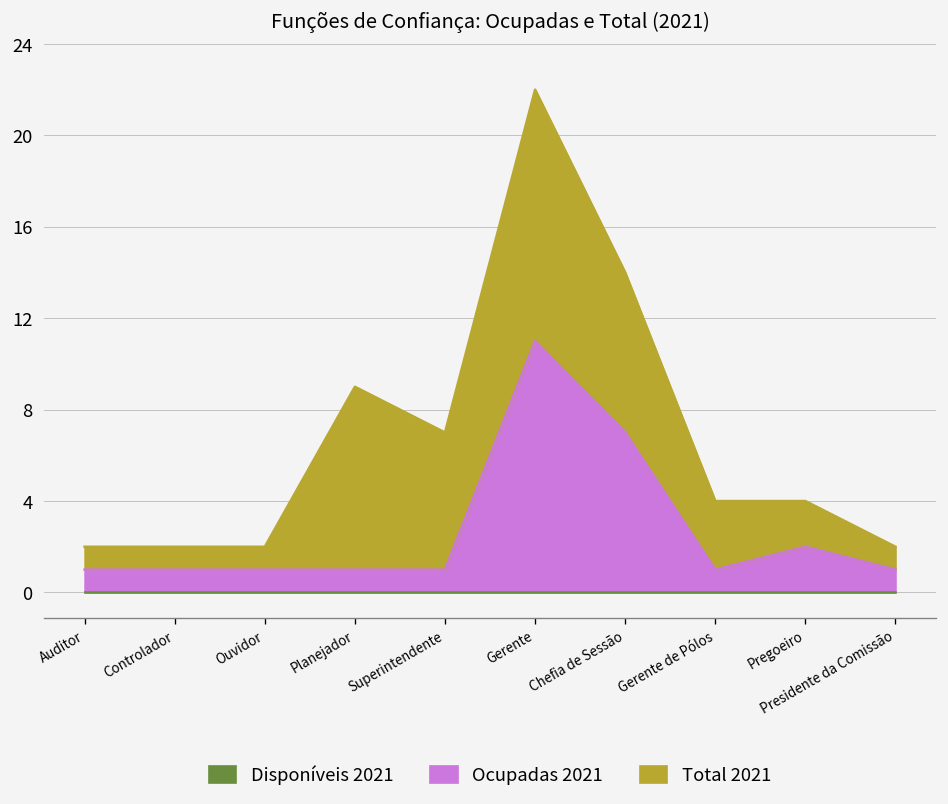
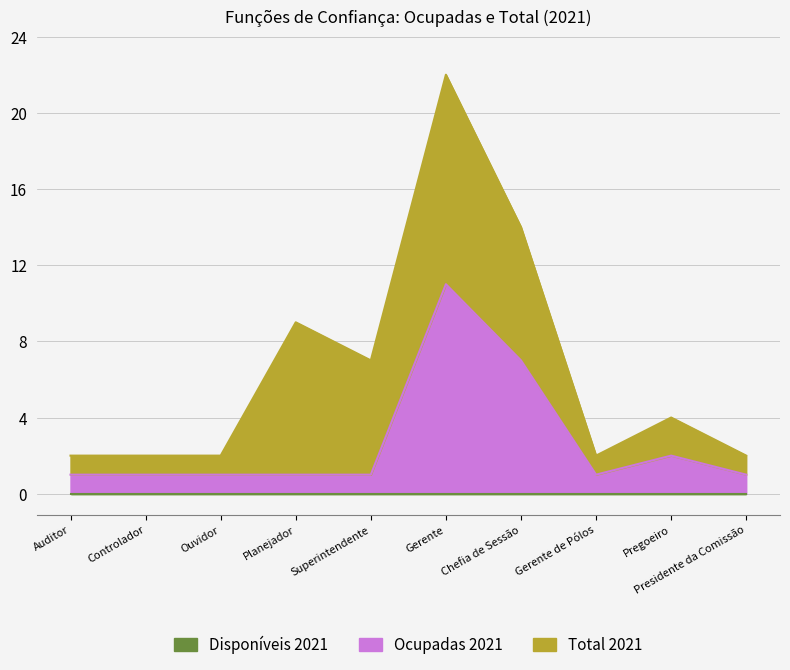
  {
    "Disponíveis 2021": {
      "Auditor": 0,
      "Controlador": 0,
      "Ouvidor": 0,
      "Planejador": 0,
      "Superintendente": 0,
      "Gerente": 0,
      "Chefia de Sessão": 0,
      "Gerente de Pólos": 0,
      "Pregoeiro": 0,
      "Presidente da Comissão": 0
    },
    "Ocupadas 2021": {
      "Auditor": 1,
      "Controlador": 1,
      "Ouvidor": 1,
      "Planejador": 1,
      "Superintendente": 1,
      "Gerente": 11,
      "Chefia de Sessão": 7,
      "Gerente de Pólos": 1,
      "Pregoeiro": 2,
      "Presidente da Comissão": 1
    },
    "Total 2021": {
      "Auditor": 1,
      "Controlador": 1,
      "Ouvidor": 1,
      "Planejador": 8,
      "Superintendente": 6,
      "Gerente": 11,
      "Chefia de Sessão": 7,
-     "Gerente de Pólos": 3,
+     "Gerente de Pólos": 1,
      "Pregoeiro": 2,
      "Presidente da Comissão": 1
    }
  }
